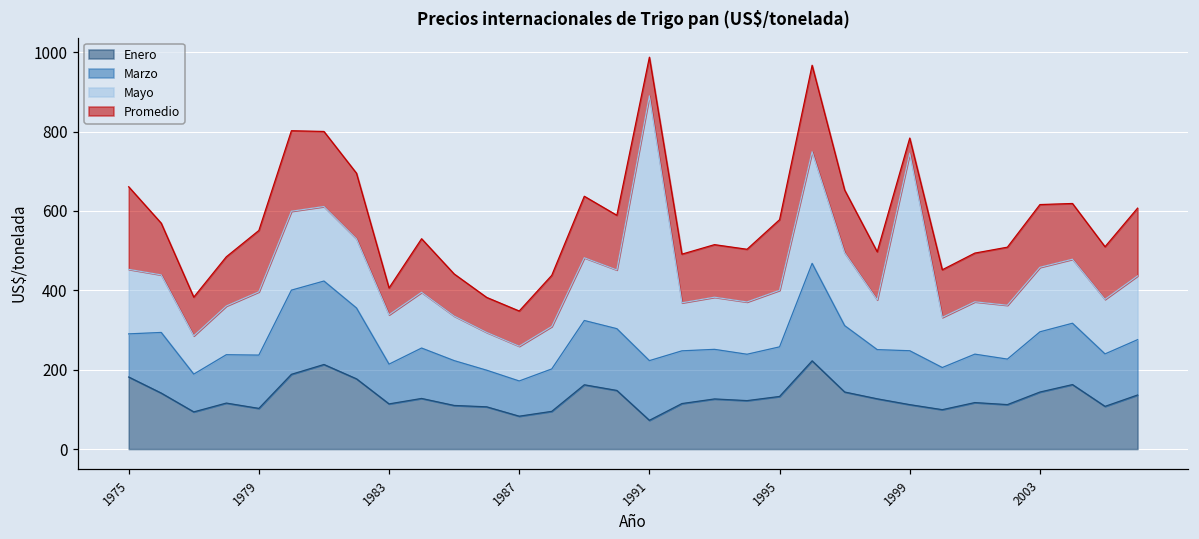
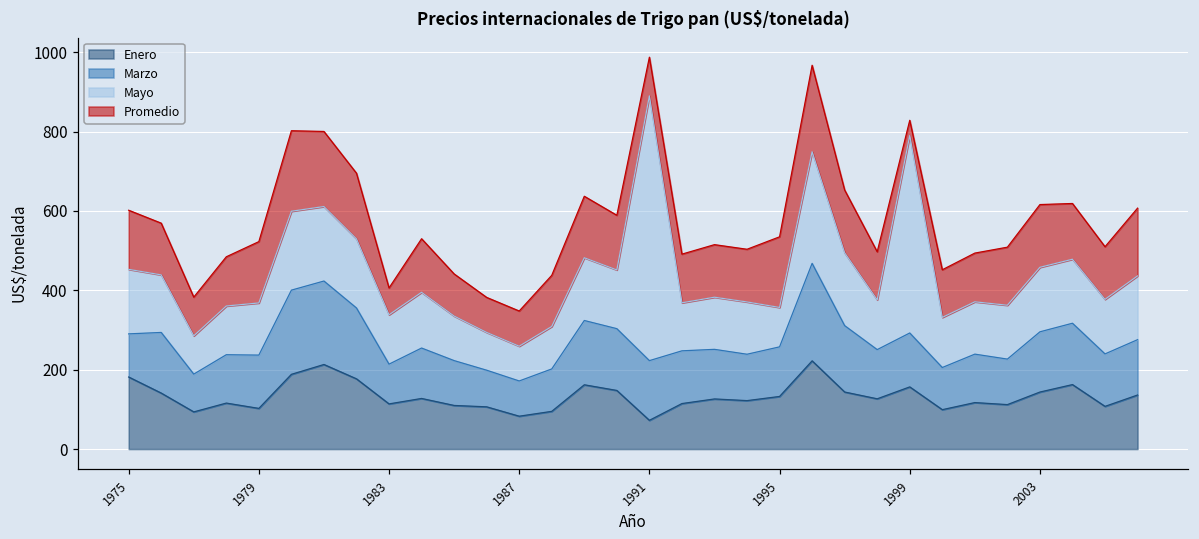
  {
    "Enero": {
      "1975": 180,
      "1979": 100,
      "1983": 110,
      "1987": 80,
      "1991": 70,
      "1995": 130,
-     "1999": 110,
+     "1999": 160,
      "2003": 140
    },
    "Marzo": {
      "1975": 110,
      "1979": 130,
      "1983": 100,
      "1987": 90,
      "1991": 150,
      "1995": 130,
      "1999": 140,
      "2003": 150
    },
    "Mayo": {
      "1975": 160,
-     "1979": 160,
+     "1979": 130,
      "1983": 120,
      "1987": 90,
      "1991": 670,
-     "1995": 140,
+     "1995": 100,
      "1999": 500,
      "2003": 160
    },
    "Promedio": {
-     "1975": 210,
+     "1975": 150,
      "1979": 150,
      "1983": 70,
      "1987": 90,
      "1991": 100,
      "1995": 180,
      "1999": 40,
      "2003": 160
    }
  }
